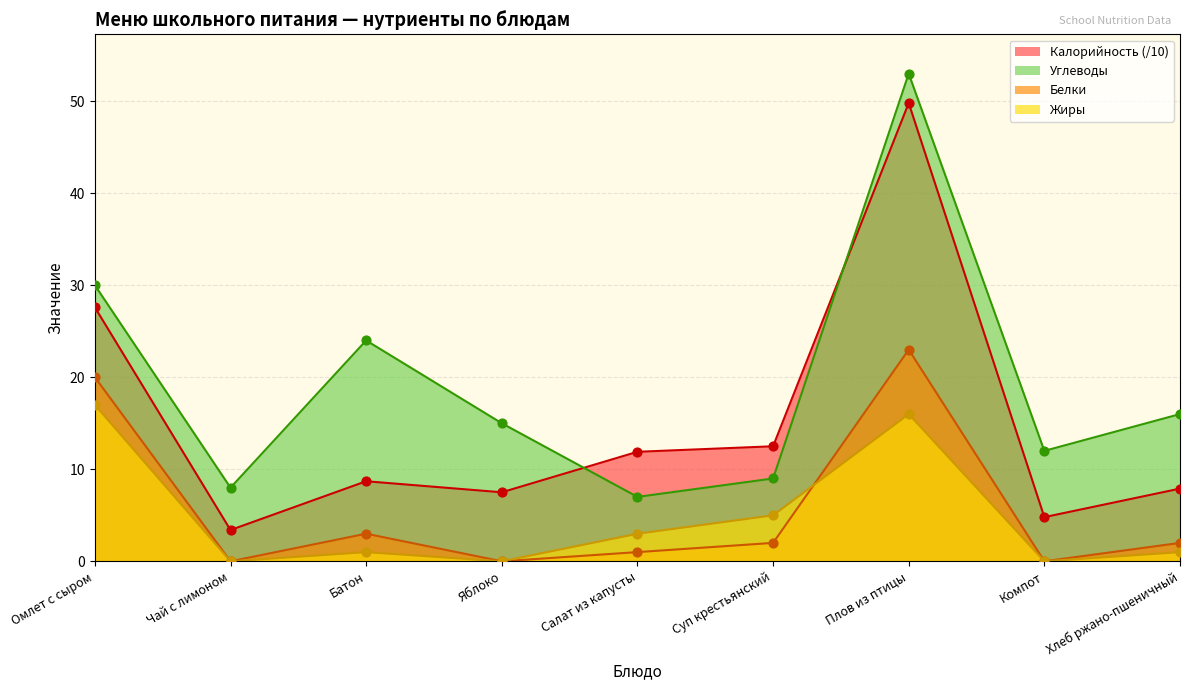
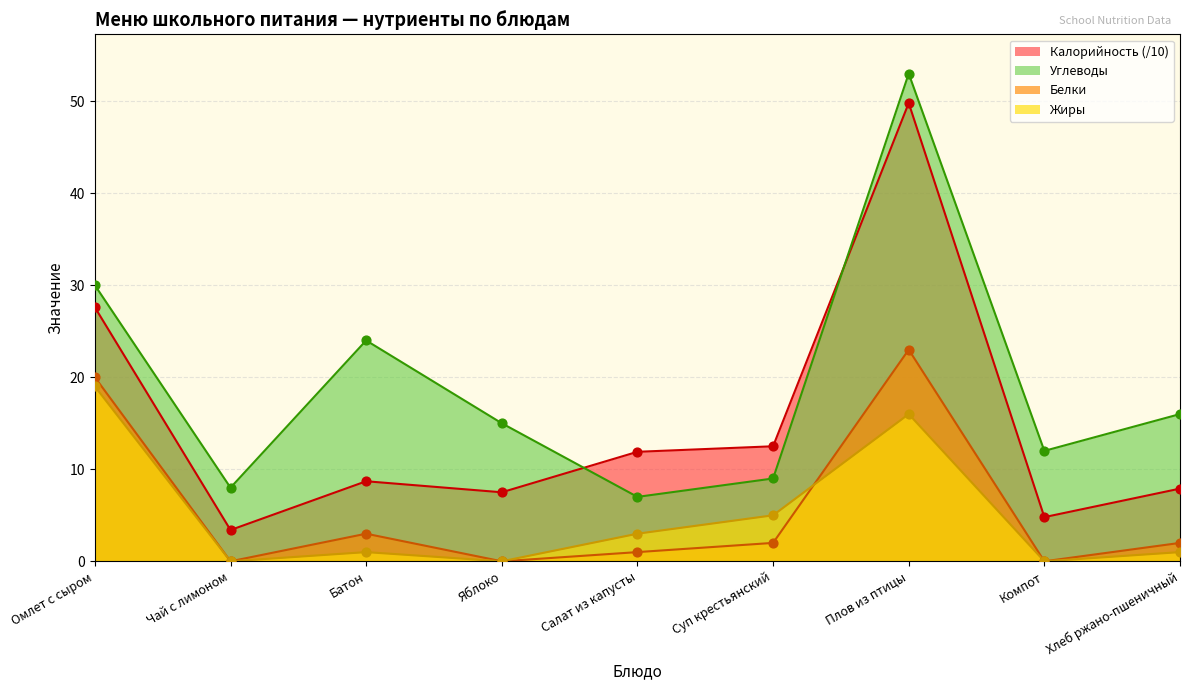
  {
    "Калорийность (/10)": {
      "Омлет с сыром": 28,
      "Чай с лимоном": 3,
      "Батон": 9,
      "Яблоко": 8,
      "Салат из капусты": 12,
      "Суп крестьянский": 13,
      "Плов из птицы": 50,
      "Компот": 5,
      "Хлеб ржано-пшеничный": 8
    },
    "Углеводы": {
      "Омлет с сыром": 30,
      "Чай с лимоном": 8,
      "Батон": 24,
      "Яблоко": 15,
      "Салат из капусты": 7,
      "Суп крестьянский": 9,
      "Плов из птицы": 53,
      "Компот": 12,
      "Хлеб ржано-пшеничный": 16
    },
    "Белки": {
      "Омлет с сыром": 20,
      "Батон": 3,
      "Салат из капусты": 1,
      "Суп крестьянский": 2,
      "Плов из птицы": 23,
      "Хлеб ржано-пшеничный": 2
    },
    "Жиры": {
-     "Омлет с сыром": 17,
+     "Омлет с сыром": 19,
      "Батон": 1,
      "Салат из капусты": 3,
      "Суп крестьянский": 5,
      "Плов из птицы": 16,
      "Хлеб ржано-пшеничный": 1
    }
  }
